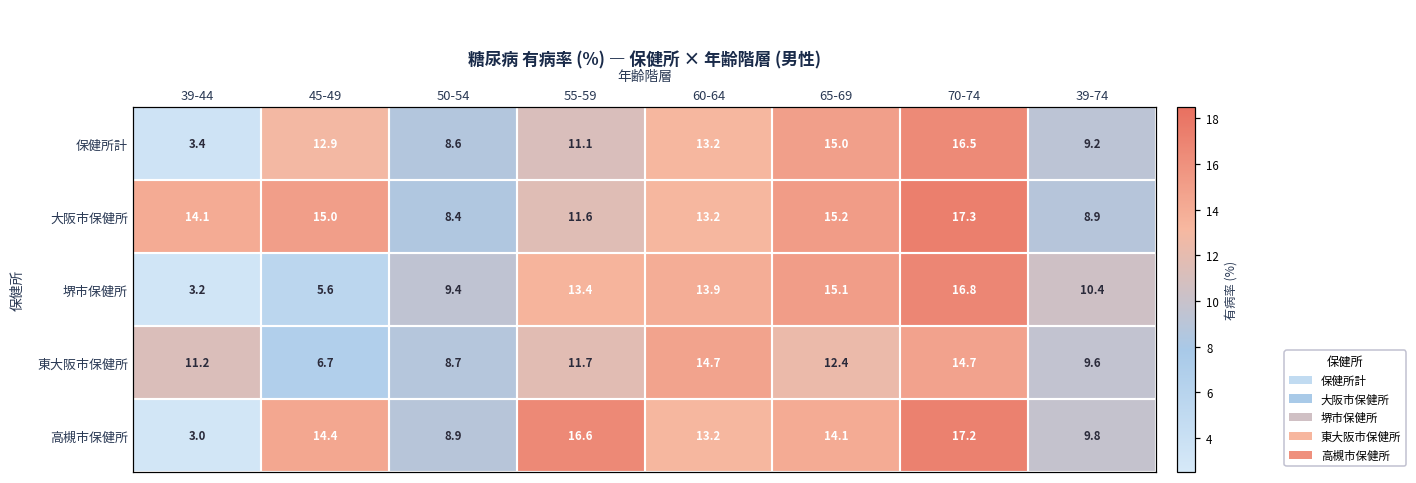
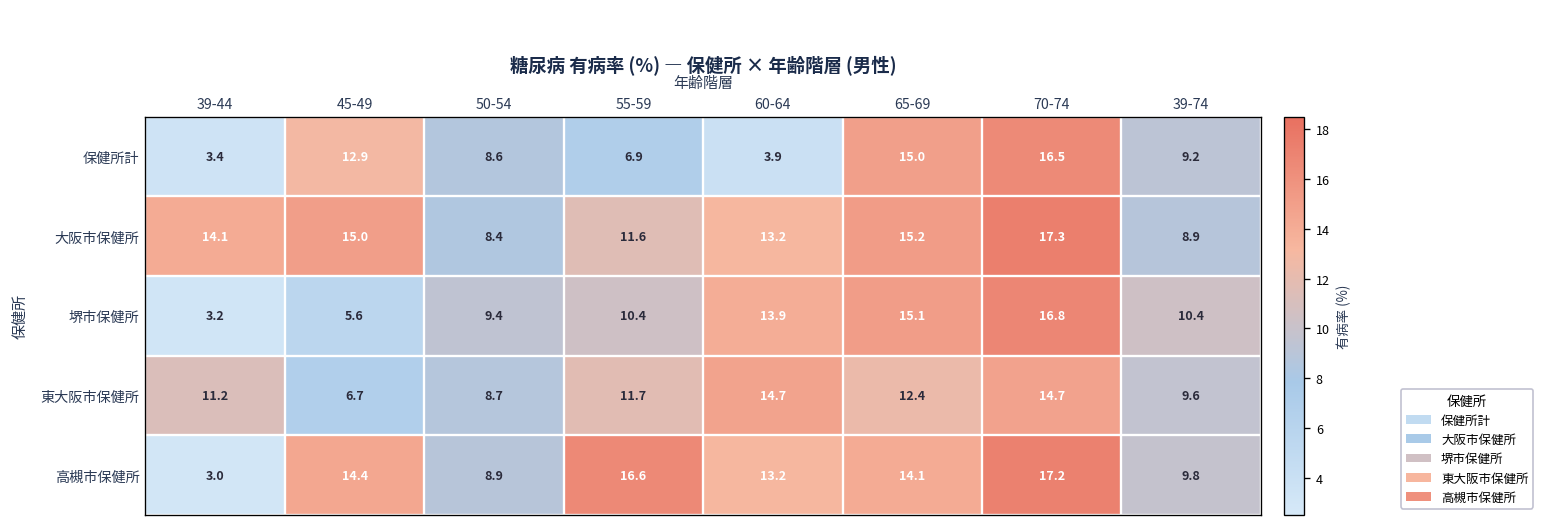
  {
    "保健所計": {
      "39-44": 3.4,
      "45-49": 12.9,
      "50-54": 8.6,
-     "55-59": 11.1,
-     "60-64": 13.2,
+     "55-59": 6.9,
+     "60-64": 3.9,
      "65-69": 15.0,
      "70-74": 16.5,
      "39-74": 9.2
    },
    "大阪市保健所": {
      "39-44": 14.1,
      "45-49": 15.0,
      "50-54": 8.4,
      "55-59": 11.6,
      "60-64": 13.2,
      "65-69": 15.2,
      "70-74": 17.3,
      "39-74": 8.9
    },
    "堺市保健所": {
      "39-44": 3.2,
      "45-49": 5.6,
      "50-54": 9.4,
-     "55-59": 13.4,
+     "55-59": 10.4,
      "60-64": 13.9,
      "65-69": 15.1,
      "70-74": 16.8,
      "39-74": 10.4
    },
    "東大阪市保健所": {
      "39-44": 11.2,
      "45-49": 6.7,
      "50-54": 8.7,
      "55-59": 11.7,
      "60-64": 14.7,
      "65-69": 12.4,
      "70-74": 14.7,
      "39-74": 9.6
    },
    "高槻市保健所": {
      "39-44": 3.0,
      "45-49": 14.4,
      "50-54": 8.9,
      "55-59": 16.6,
      "60-64": 13.2,
      "65-69": 14.1,
      "70-74": 17.2,
      "39-74": 9.8
    }
  }
